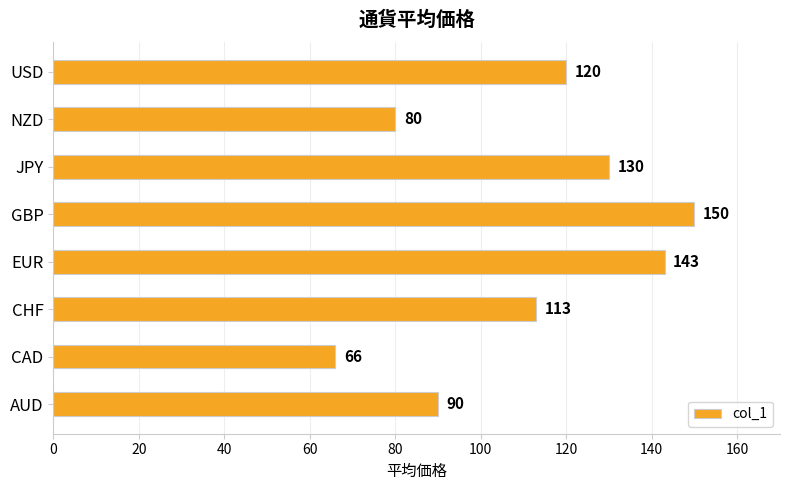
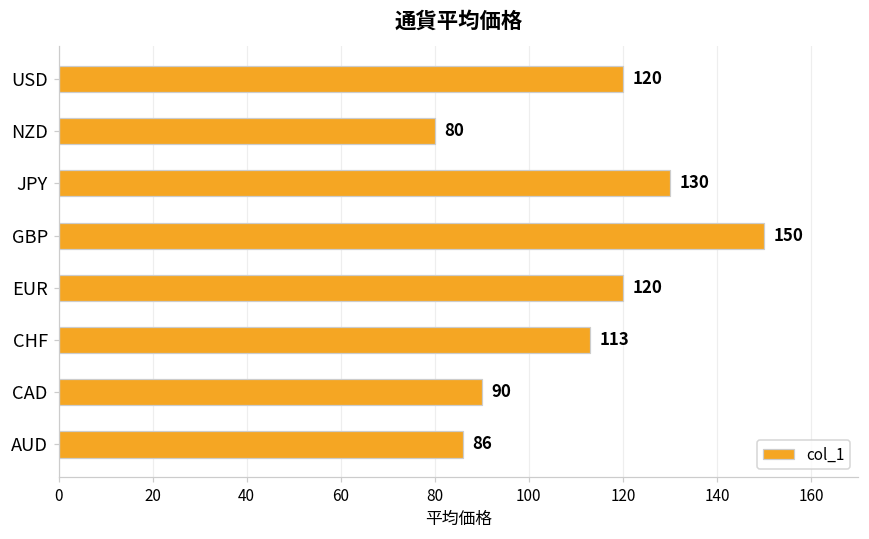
  {
    "USD": 120,
    "NZD": 80,
    "JPY": 130,
    "GBP": 150,
-   "EUR": 143,
+   "EUR": 120,
    "CHF": 113,
-   "CAD": 66,
-   "AUD": 90
+   "CAD": 90,
+   "AUD": 86
  }
